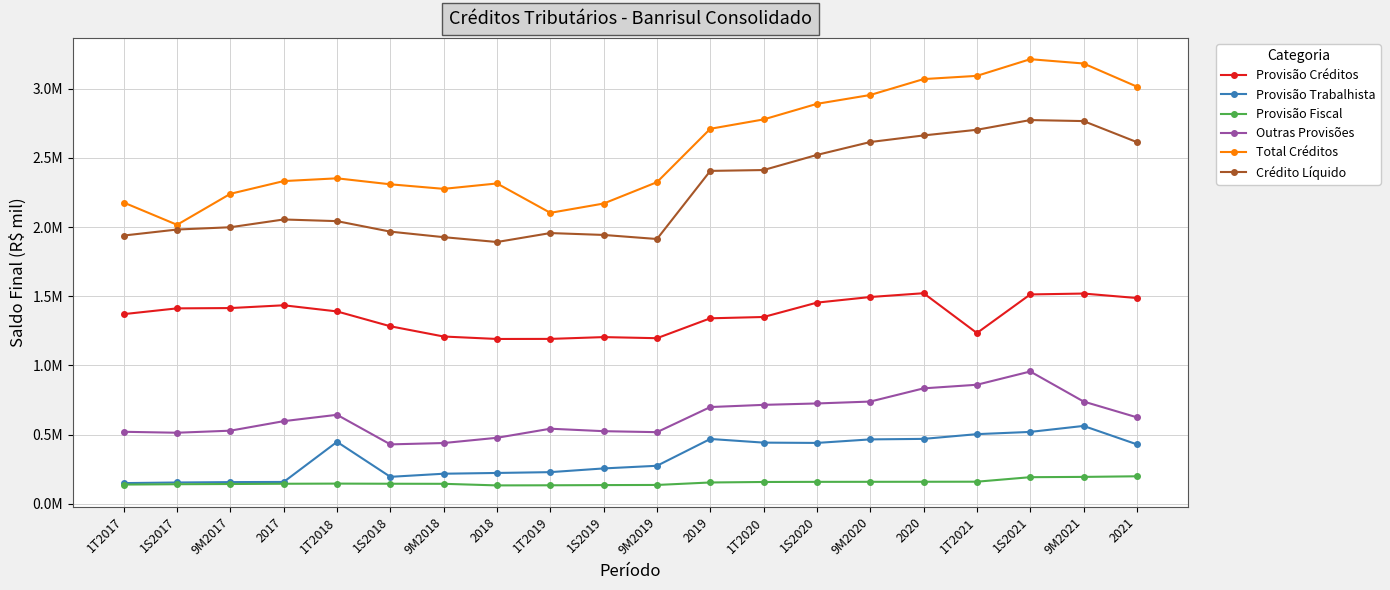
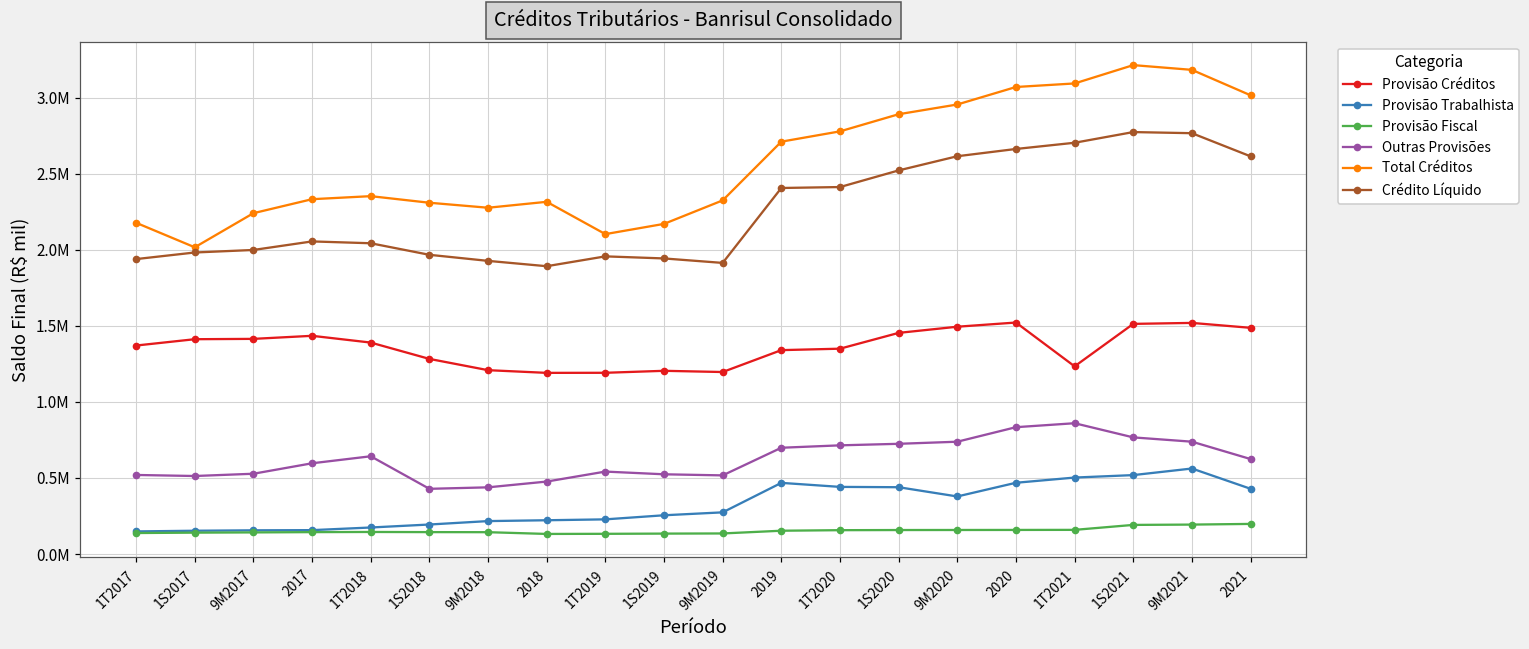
  {
    "Provisão Créditos": {
      "1T2017": 1370000,
      "1S2017": 1410000,
      "9M2017": 1410000,
      "2017": 1430000,
      "1T2018": 1390000,
      "1S2018": 1280000,
      "9M2018": 1210000,
      "2018": 1190000,
      "1T2019": 1190000,
      "1S2019": 1200000,
      "9M2019": 1200000,
      "2019": 1340000,
      "1T2020": 1350000,
      "1S2020": 1450000,
      "9M2020": 1490000,
      "2020": 1520000,
      "1T2021": 1230000,
      "1S2021": 1510000,
      "9M2021": 1520000,
      "2021": 1490000
    },
    "Provisão Trabalhista": {
-     "1T2018": 450000,
+     "1T2018": 170000,
      "1S2018": 190000,
      "9M2018": 220000,
      "2018": 220000,
      "1T2019": 230000,
      "1S2019": 250000,
      "9M2019": 270000,
      "2019": 470000,
      "1T2020": 440000,
      "1S2020": 440000,
-     "9M2020": 460000,
+     "9M2020": 380000,
      "2020": 470000,
      "1T2021": 500000,
      "1S2021": 520000,
      "9M2021": 560000,
      "2021": 430000
    },
    "Provisão Fiscal": {
      "1T2018": 150000,
      "1S2018": 140000,
      "9M2018": 140000,
      "2018": 130000,
      "1T2019": 130000,
      "1S2019": 130000,
      "9M2019": 140000,
      "2019": 150000,
      "1T2020": 160000,
      "1S2020": 160000,
      "9M2020": 160000,
      "2020": 160000,
      "1T2021": 160000,
      "1S2021": 190000,
      "9M2021": 190000,
      "2021": 200000
    },
    "Outras Provisões": {
      "1T2017": 520000,
      "1S2017": 510000,
      "9M2017": 530000,
      "2017": 600000,
      "1T2018": 640000,
      "1S2018": 430000,
      "9M2018": 440000,
      "2018": 480000,
      "1T2019": 540000,
      "1S2019": 520000,
      "9M2019": 520000,
      "2019": 700000,
      "1T2020": 710000,
      "1S2020": 720000,
      "9M2020": 740000,
      "2020": 830000,
      "1T2021": 860000,
-     "1S2021": 960000,
+     "1S2021": 770000,
      "9M2021": 740000,
      "2021": 620000
    },
    "Total Créditos": {
      "1T2017": 2180000,
      "1S2017": 2020000,
      "9M2017": 2240000,
      "2017": 2330000,
      "1T2018": 2350000,
      "1S2018": 2310000,
      "9M2018": 2280000,
      "2018": 2320000,
      "1T2019": 2100000,
      "1S2019": 2170000,
      "9M2019": 2330000,
      "2019": 2710000,
      "1T2020": 2780000,
      "1S2020": 2890000,
      "9M2020": 2960000,
      "2020": 3070000,
      "1T2021": 3090000,
      "1S2021": 3210000,
      "9M2021": 3180000,
      "2021": 3020000
    },
    "Crédito Líquido": {
      "1T2017": 1940000,
      "1S2017": 1980000,
      "9M2017": 2000000,
      "2017": 2060000,
      "1T2018": 2040000,
      "1S2018": 1970000,
      "9M2018": 1930000,
      "2018": 1890000,
      "1T2019": 1960000,
      "1S2019": 1940000,
      "9M2019": 1910000,
      "2019": 2410000,
      "1T2020": 2410000,
      "1S2020": 2520000,
      "9M2020": 2620000,
      "2020": 2660000,
      "1T2021": 2700000,
      "1S2021": 2770000,
      "9M2021": 2770000,
      "2021": 2610000
    }
  }
